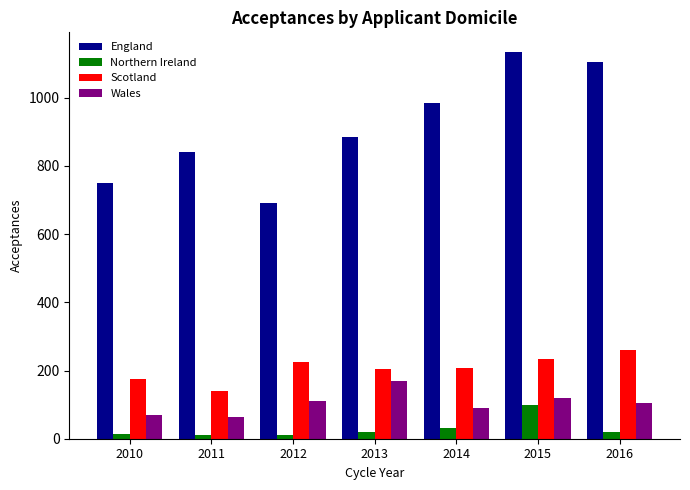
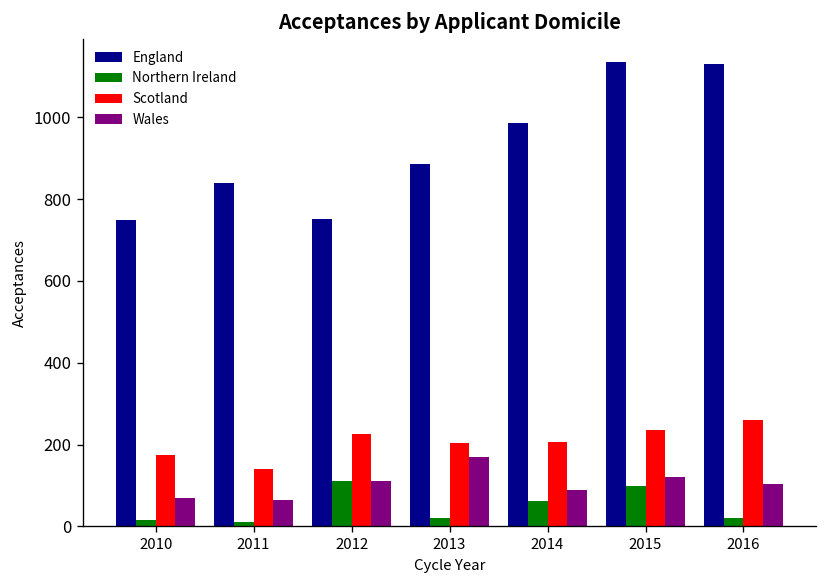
  {
    "England": {
      "2010": 750,
      "2011": 840,
-     "2012": 690,
+     "2012": 750,
      "2013": 890,
      "2014": 990,
      "2015": 1140,
-     "2016": 1110
+     "2016": 1130
    },
    "Northern Ireland": {
      "2010": 20,
      "2011": 10,
-     "2012": 10,
+     "2012": 110,
      "2013": 20,
-     "2014": 30,
+     "2014": 60,
      "2015": 100,
      "2016": 20
    },
    "Scotland": {
      "2010": 180,
      "2011": 140,
      "2012": 230,
      "2013": 210,
      "2014": 210,
      "2015": 240,
      "2016": 260
    },
    "Wales": {
      "2010": 70,
      "2011": 70,
      "2012": 110,
      "2013": 170,
      "2014": 90,
      "2015": 120,
      "2016": 110
    }
  }
